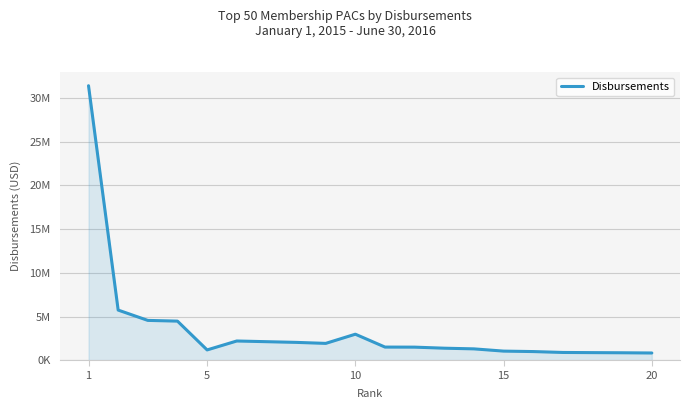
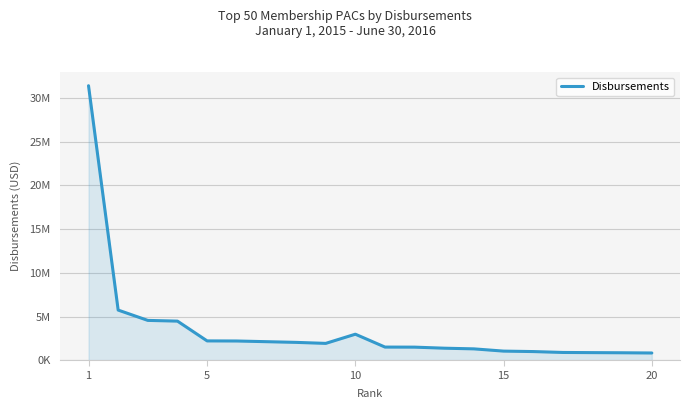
  {
    "1": 31000000,
-   "5": 1000000,
+   "5": 2000000,
    "10": 3000000,
    "15": 1000000,
    "20": 1000000
  }
